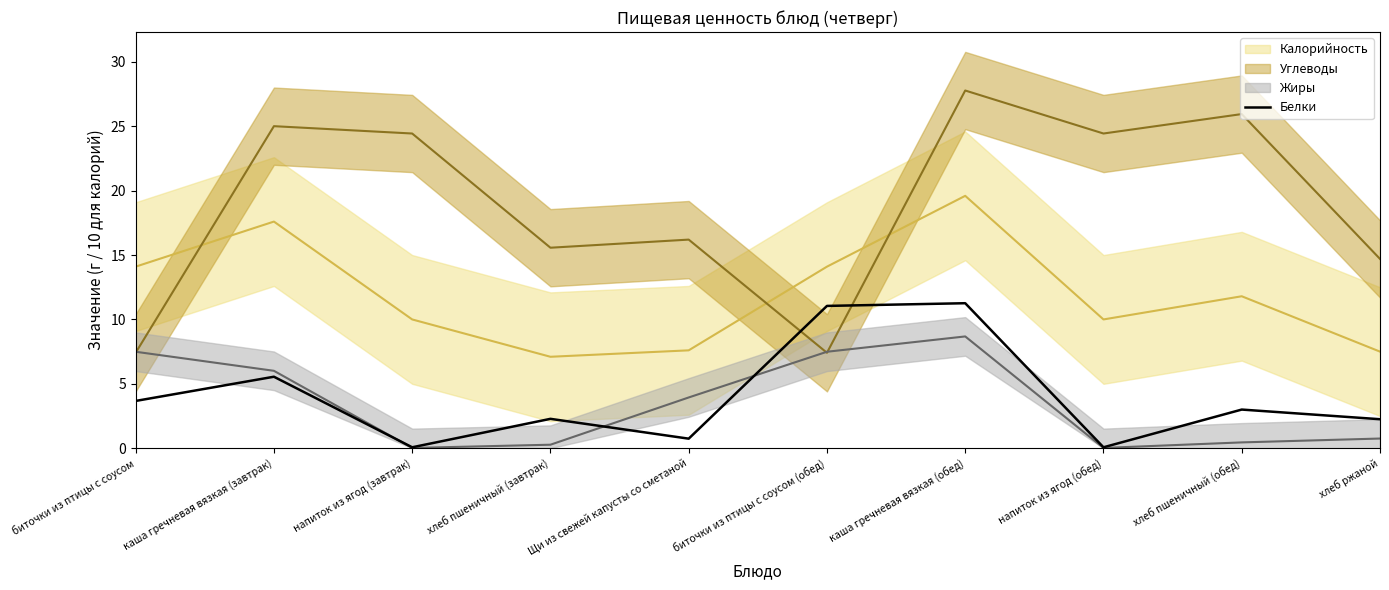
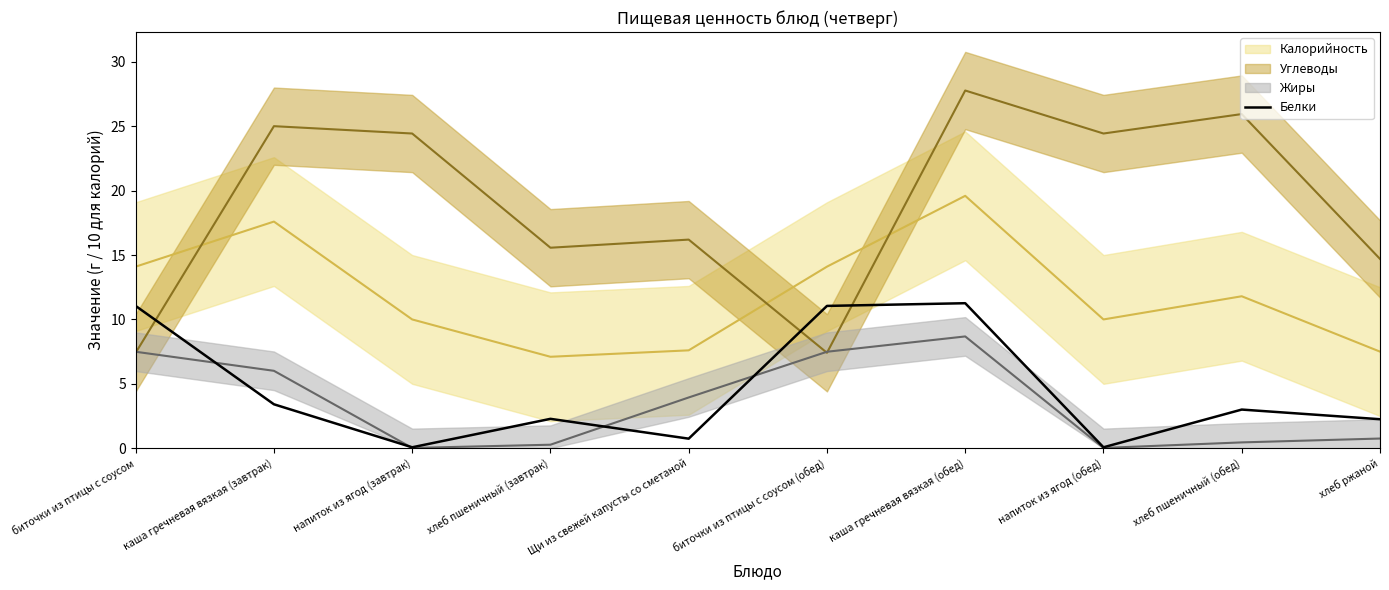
  {
    "Жиры": {
      "напиток из ягод (завтрак)": 1.5,
      "хлеб пшеничный (завтрак)": 1.8,
      "напиток из ягод (обед)": 1.5,
      "хлеб пшеничный (обед)": 2.0
    },
    "Белки": {
-     "биточки из птицы с соусом": 3.7,
-     "каша гречневая вязкая (завтрак)": 5.6,
+     "биточки из птицы с соусом": 11.1,
+     "каша гречневая вязкая (завтрак)": 3.4,
      "хлеб пшеничный (завтрак)": 2.3,
      "Щи из свежей капусты со сметаной": 0.7,
      "биточки из птицы с соусом (обед)": 11.1,
      "каша гречневая вязкая (обед)": 11.3,
      "хлеб пшеничный (обед)": 3.0
    }
  }
